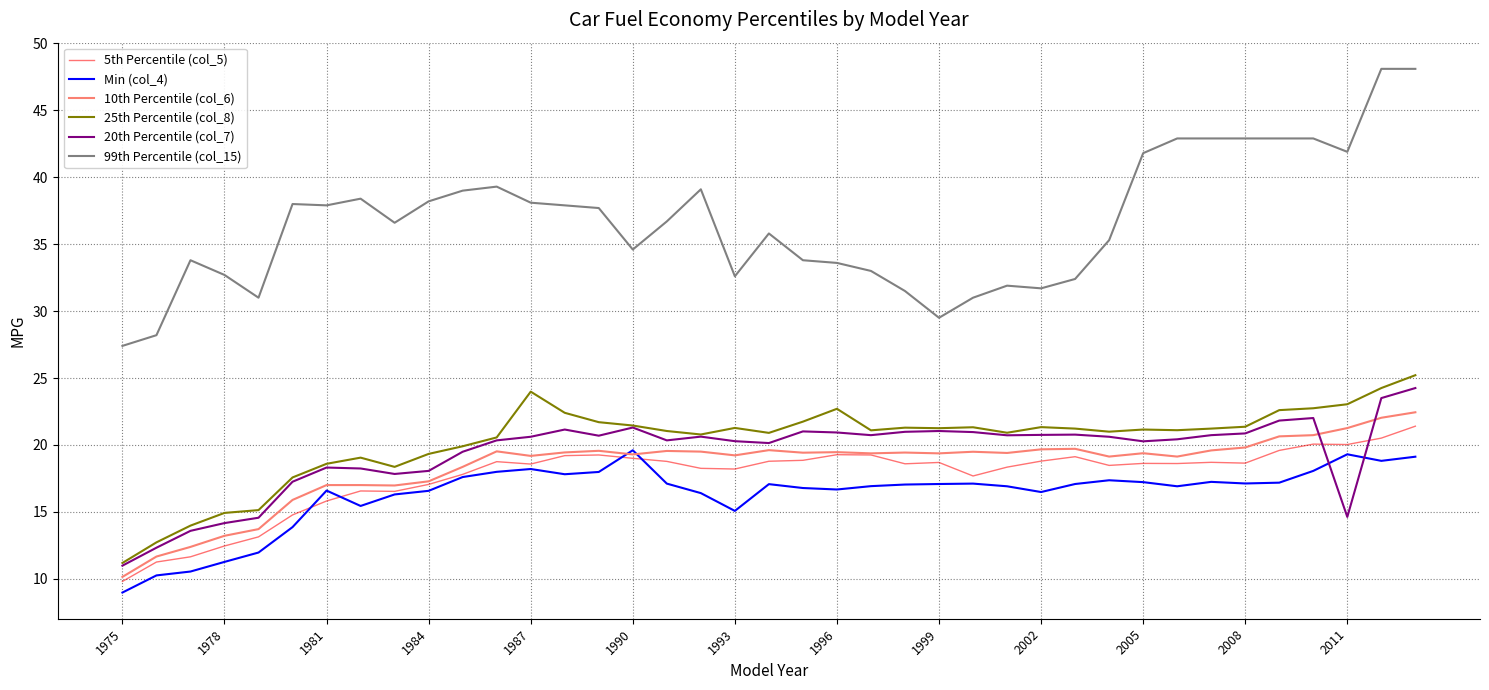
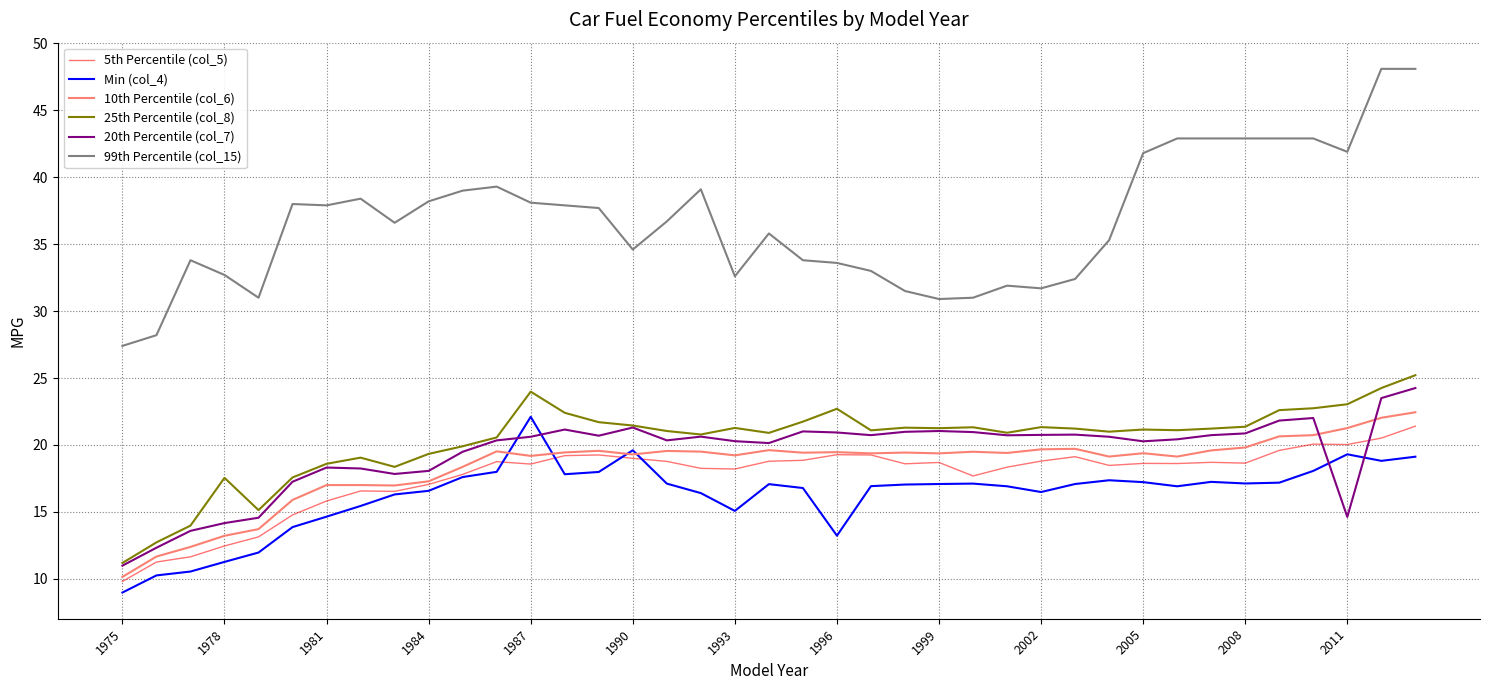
  {
    "Min (col_4)": {
      "1975": 9.0,
      "1978": 11.3,
-     "1981": 16.6,
+     "1981": 14.6,
      "1984": 16.6,
-     "1987": 18.2,
+     "1987": 22.1,
      "1990": 19.6,
      "1993": 15.1,
-     "1996": 16.7,
+     "1996": 13.2,
      "1999": 17.1,
      "2002": 16.5,
      "2005": 17.2,
      "2008": 17.1,
      "2011": 19.3
    },
    "25th Percentile (col_8)": {
      "1975": 11.2,
-     "1978": 14.9,
+     "1978": 17.5,
      "1981": 18.6,
      "1984": 19.3,
      "1987": 24.0,
      "1993": 21.3,
      "1996": 22.7,
      "1999": 21.3,
      "2002": 21.3,
      "2005": 21.2,
      "2008": 21.4,
      "2011": 23.0
    },
    "20th Percentile (col_7)": {
      "1975": 11.0,
      "1978": 14.2,
      "1981": 18.3,
      "1984": 18.1,
      "1987": 20.6,
      "1993": 20.3,
      "1996": 20.9,
      "1999": 21.0,
      "2002": 20.8,
      "2005": 20.3,
      "2008": 20.9,
      "2011": 14.6
    },
    "99th Percentile (col_15)": {
      "1975": 27.4,
      "1978": 32.7,
      "1981": 37.9,
      "1984": 38.2,
      "1987": 38.1,
      "1990": 34.6,
      "1993": 32.6,
      "1996": 33.6,
-     "1999": 29.5,
+     "1999": 30.9,
      "2002": 31.7,
      "2005": 41.8,
      "2008": 42.9,
      "2011": 41.9
    }
  }
